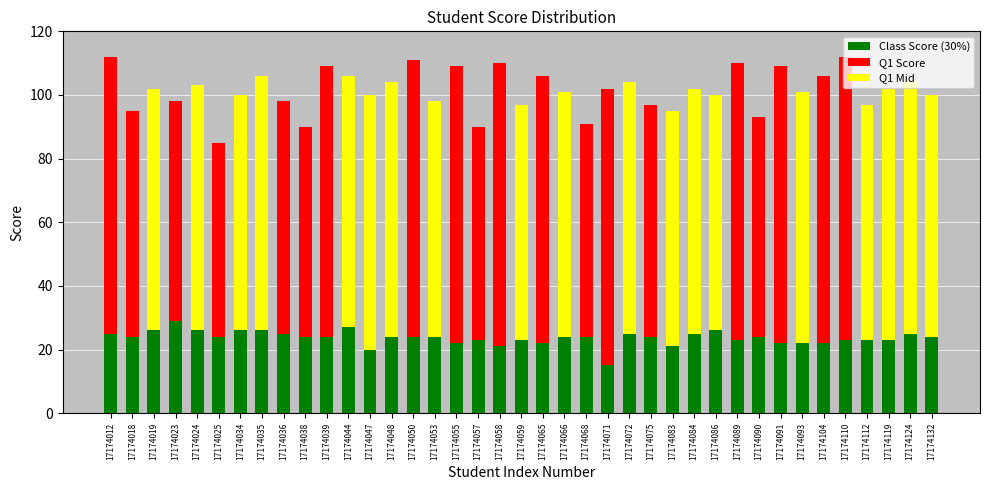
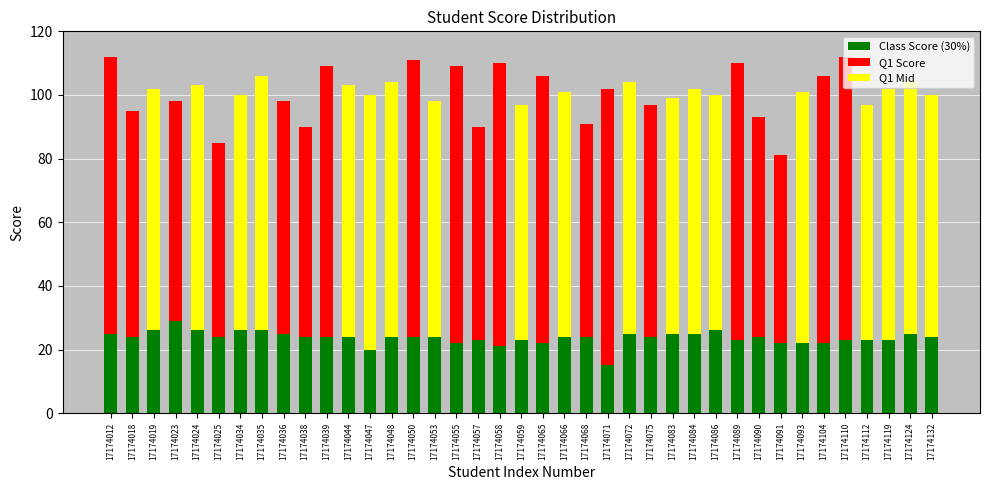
  {
    "Class Score (30%)": {
      "17174012": 25,
      "17174018": 24,
      "17174019": 26,
      "17174023": 29,
      "17174024": 26,
      "17174025": 24,
      "17174034": 26,
      "17174035": 26,
      "17174036": 25,
      "17174038": 24,
      "17174039": 24,
-     "17174044": 27,
+     "17174044": 24,
      "17174047": 20,
      "17174048": 24,
      "17174050": 24,
      "17174053": 24,
      "17174055": 22,
      "17174057": 23,
      "17174058": 21,
      "17174059": 23,
      "17174065": 22,
      "17174066": 24,
      "17174068": 24,
      "17174071": 15,
      "17174072": 25,
      "17174075": 24,
-     "17174083": 21,
+     "17174083": 25,
      "17174084": 25,
      "17174086": 26,
      "17174089": 23,
      "17174090": 24,
      "17174091": 22,
      "17174093": 22,
      "17174104": 22,
      "17174110": 23,
      "17174112": 23,
      "17174119": 23,
      "17174124": 25,
      "17174132": 24
    },
    "Q1 Score": {
      "17174012": 87,
      "17174018": 71,
      "17174019": 76,
      "17174023": 69,
      "17174024": 77,
      "17174025": 61,
      "17174034": 74,
      "17174035": 80,
      "17174036": 73,
      "17174038": 66,
      "17174039": 85,
      "17174044": 79,
      "17174047": 80,
      "17174048": 80,
      "17174050": 87,
      "17174053": 74,
      "17174055": 87,
      "17174057": 67,
      "17174058": 89,
      "17174059": 74,
      "17174065": 84,
      "17174066": 77,
      "17174068": 67,
      "17174071": 87,
      "17174072": 79,
      "17174075": 73,
      "17174083": 74,
      "17174084": 77,
      "17174086": 74,
      "17174089": 87,
      "17174090": 69,
-     "17174091": 87,
+     "17174091": 59,
      "17174093": 79,
      "17174104": 84,
      "17174112": 74,
      "17174119": 79,
      "17174132": 76
    }
  }
